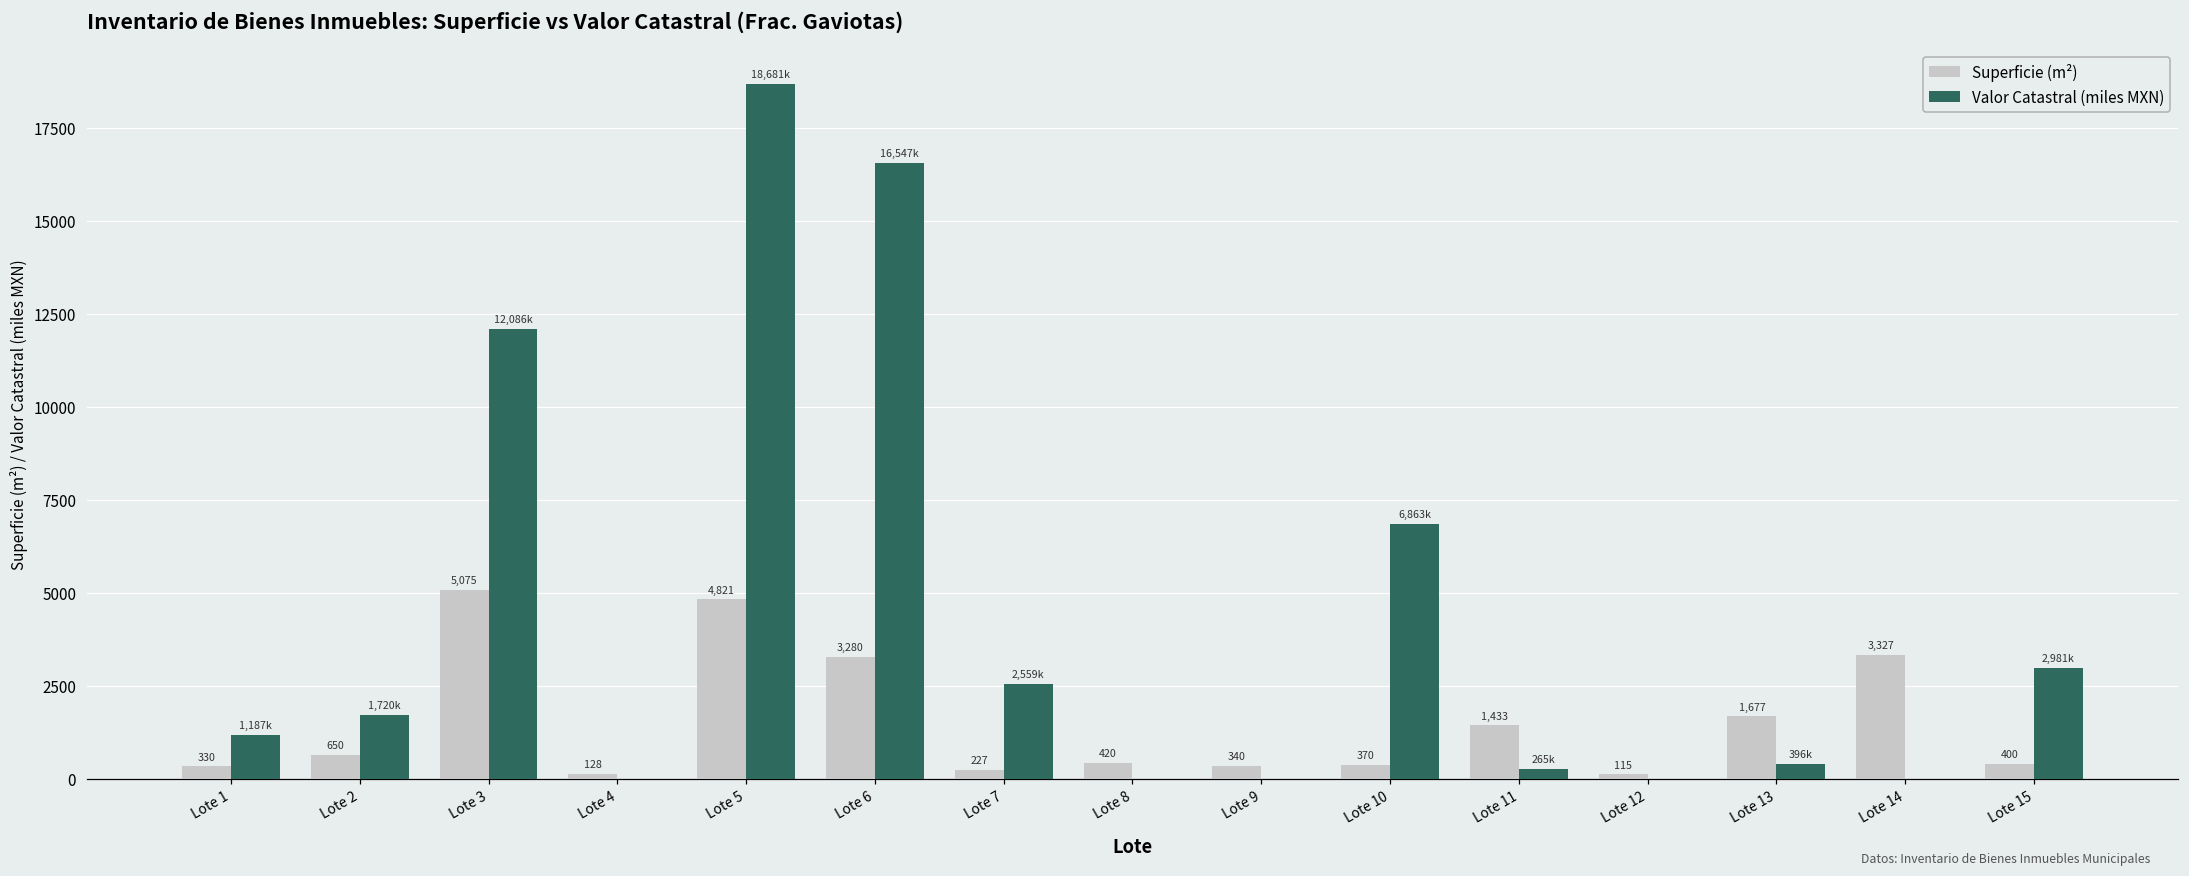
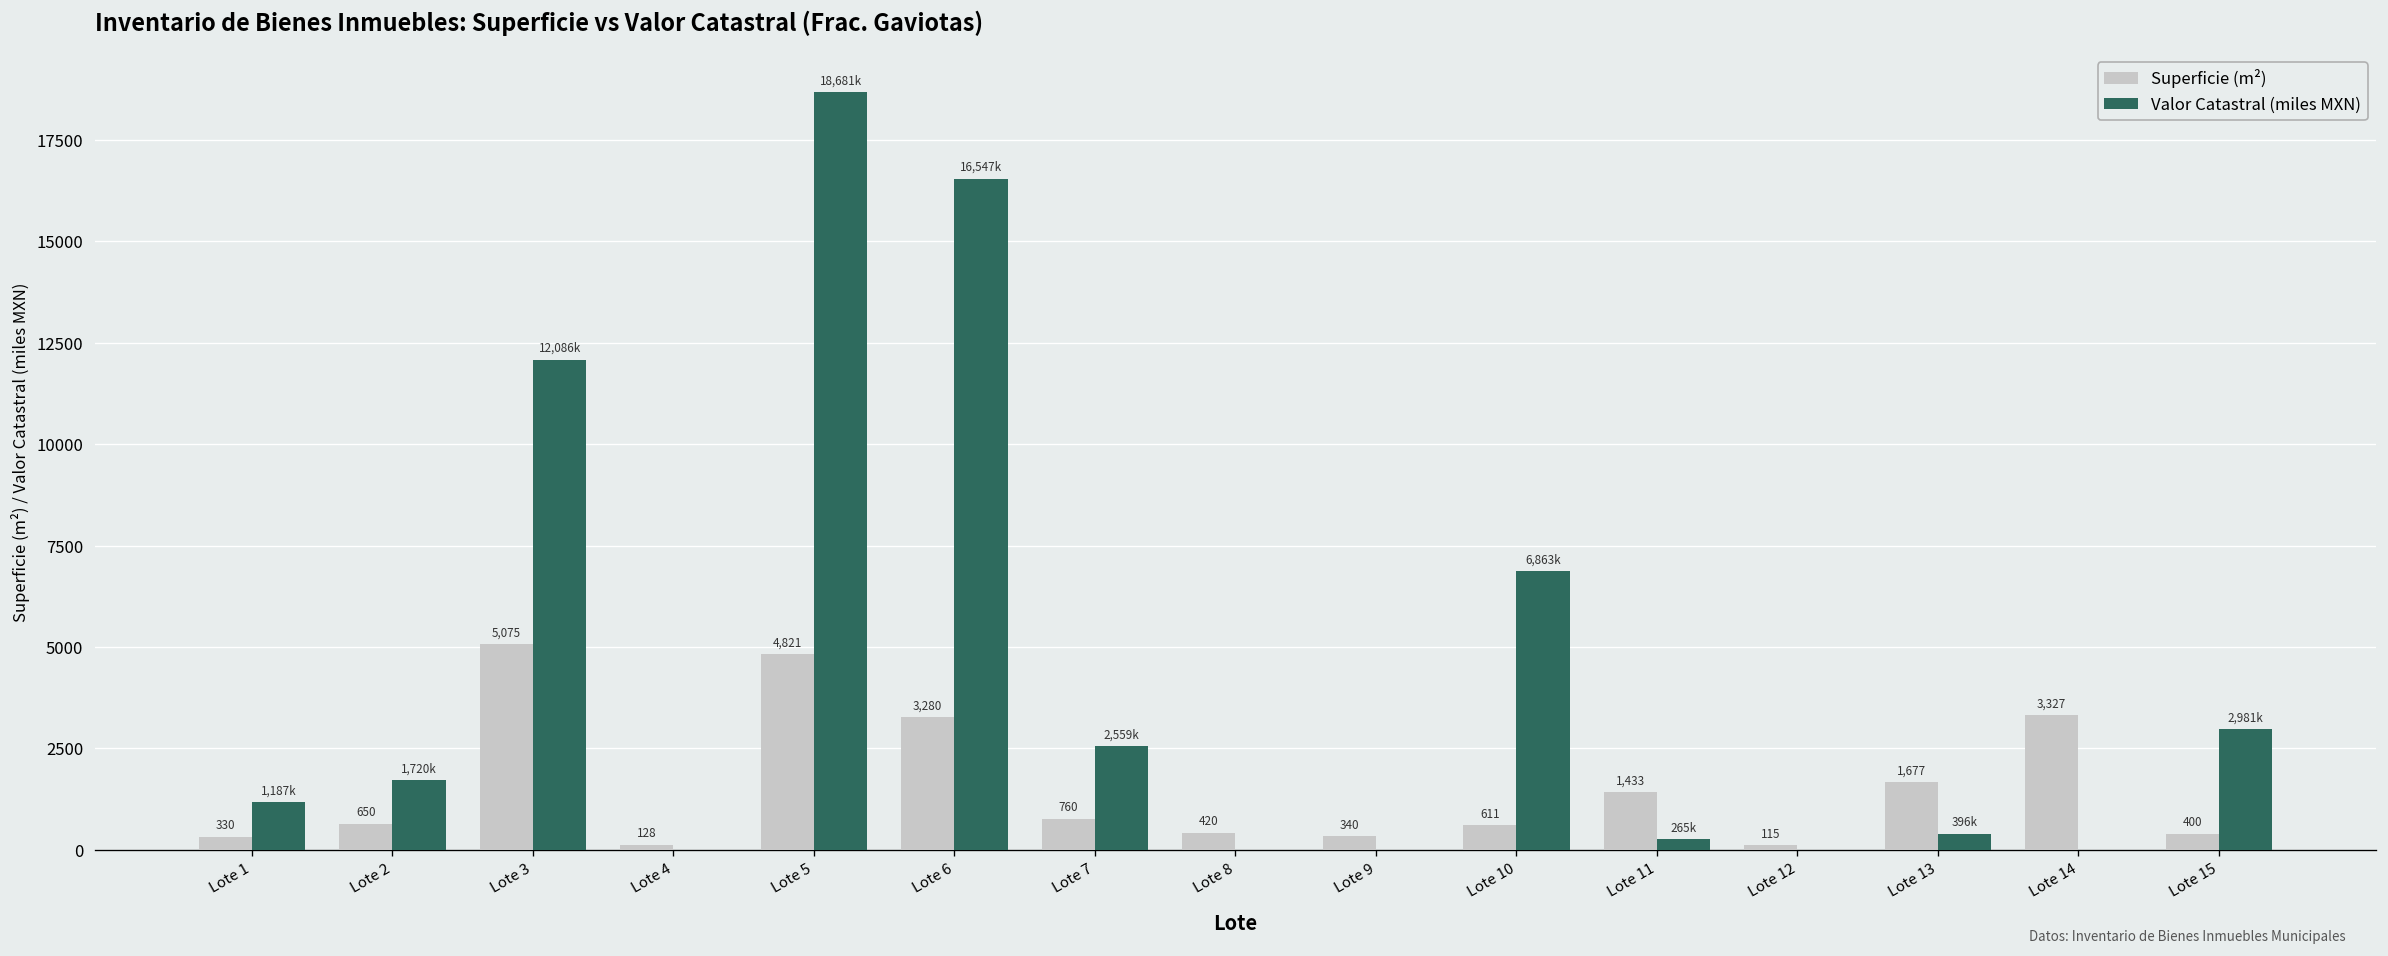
  {
    "Superficie (m²)": {
      "Lote 1": "330",
      "Lote 2": "650",
      "Lote 3": "5,075",
      "Lote 4": "128",
      "Lote 5": "4,821",
      "Lote 6": "3,280",
-     "Lote 7": "227",
+     "Lote 7": "760",
      "Lote 8": "420",
      "Lote 9": "340",
-     "Lote 10": "370",
+     "Lote 10": "611",
      "Lote 11": "1,433",
      "Lote 12": "115",
      "Lote 13": "1,677",
      "Lote 14": "3,327",
      "Lote 15": "400"
    },
    "Valor Catastral (miles MXN)": {
      "Lote 1": "1,187k",
      "Lote 2": "1,720k",
      "Lote 3": "12,086k",
      "Lote 5": "18,681k",
      "Lote 6": "16,547k",
      "Lote 7": "2,559k",
      "Lote 10": "6,863k",
      "Lote 11": "265k",
      "Lote 13": "396k",
      "Lote 15": "2,981k"
    }
  }
